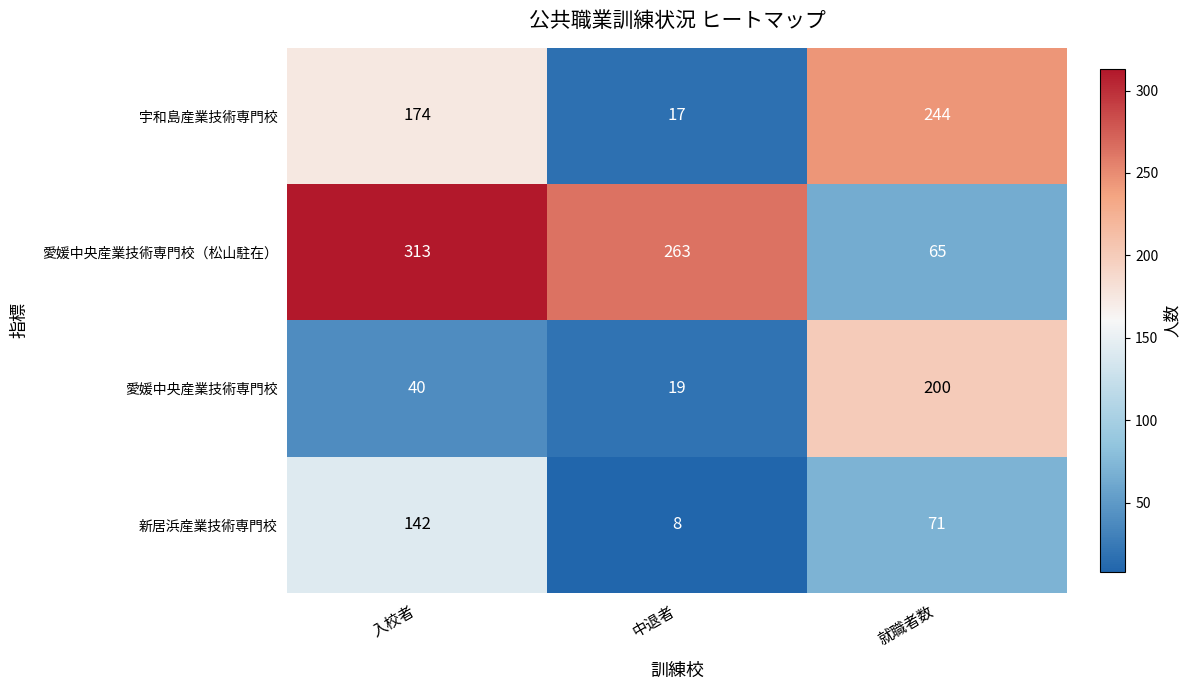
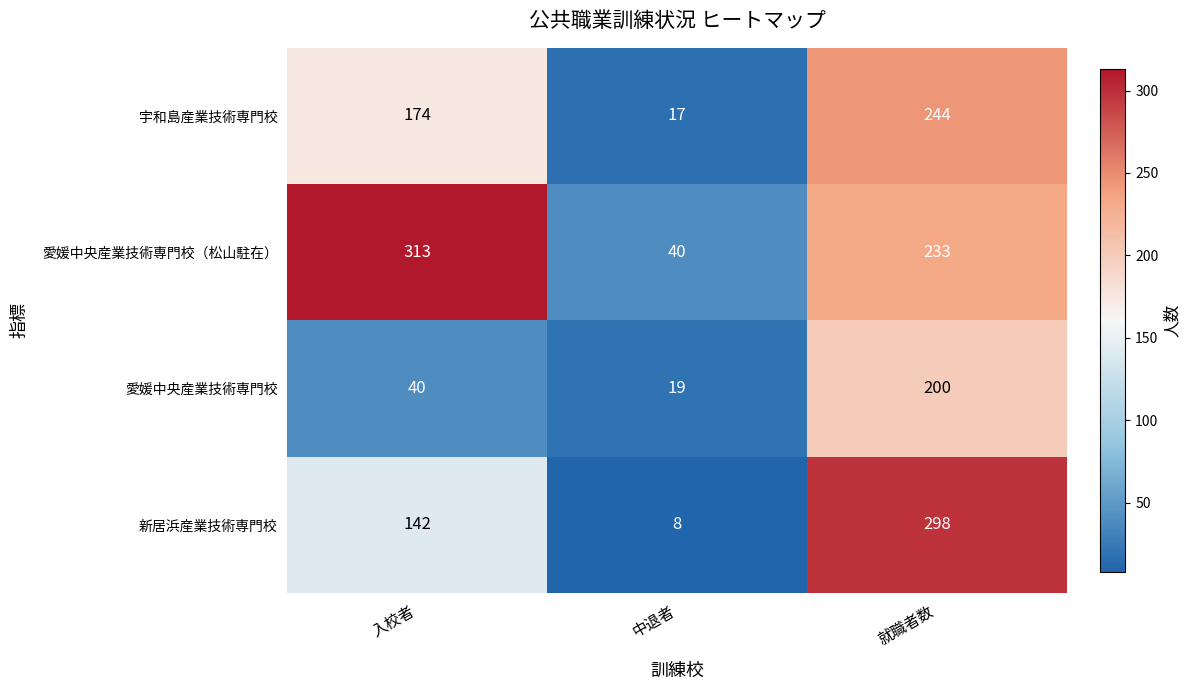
  {
    "宇和島産業技術専門校": {
      "入校者": 174,
      "中退者": 17,
      "就職者数": 244
    },
    "愛媛中央産業技術専門校（松山駐在）": {
      "入校者": 313,
-     "中退者": 263,
-     "就職者数": 65
+     "中退者": 40,
+     "就職者数": 233
    },
    "愛媛中央産業技術専門校": {
      "入校者": 40,
      "中退者": 19,
      "就職者数": 200
    },
    "新居浜産業技術専門校": {
      "入校者": 142,
      "中退者": 8,
-     "就職者数": 71
+     "就職者数": 298
    }
  }
